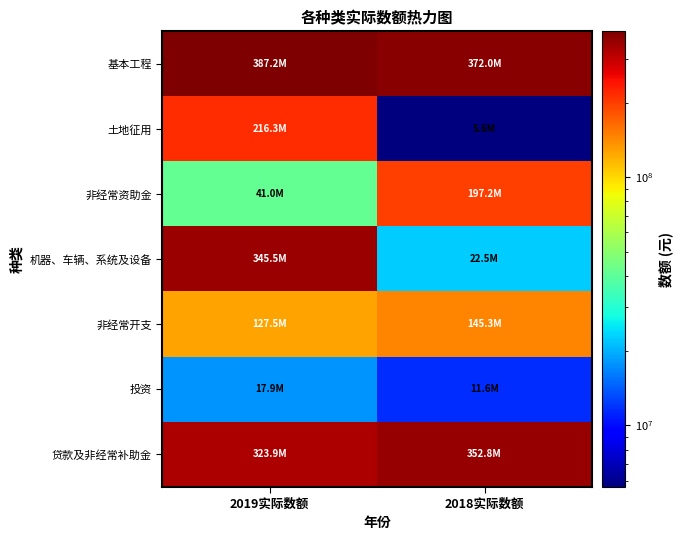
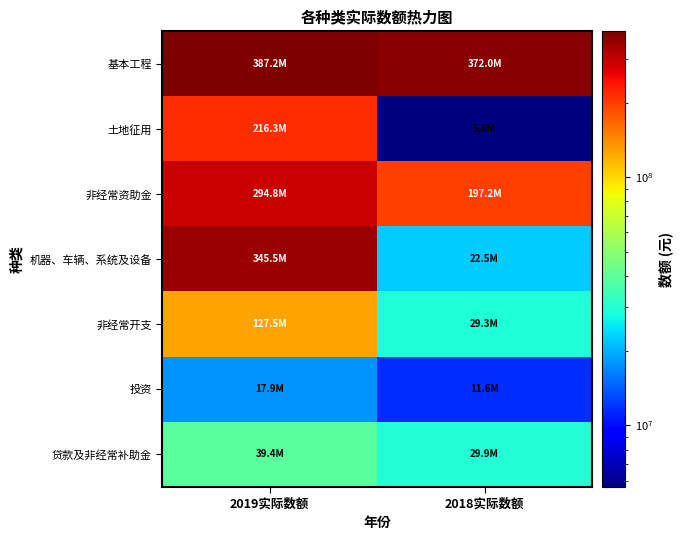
  {
    "基本工程": {
      "2019实际数额": "387.2M",
      "2018实际数额": "372.0M"
    },
    "土地征用": {
      "2019实际数额": "216.3M",
      "2018实际数额": "5.6M"
    },
    "非经常资助金": {
-     "2019实际数额": "41.0M",
+     "2019实际数额": "294.8M",
      "2018实际数额": "197.2M"
    },
    "机器、车辆、系统及设备": {
      "2019实际数额": "345.5M",
      "2018实际数额": "22.5M"
    },
    "非经常开支": {
      "2019实际数额": "127.5M",
-     "2018实际数额": "145.3M"
+     "2018实际数额": "29.3M"
    },
    "投资": {
      "2019实际数额": "17.9M",
      "2018实际数额": "11.6M"
    },
    "贷款及非经常补助金": {
-     "2019实际数额": "323.9M",
-     "2018实际数额": "352.8M"
+     "2019实际数额": "39.4M",
+     "2018实际数额": "29.9M"
    }
  }
